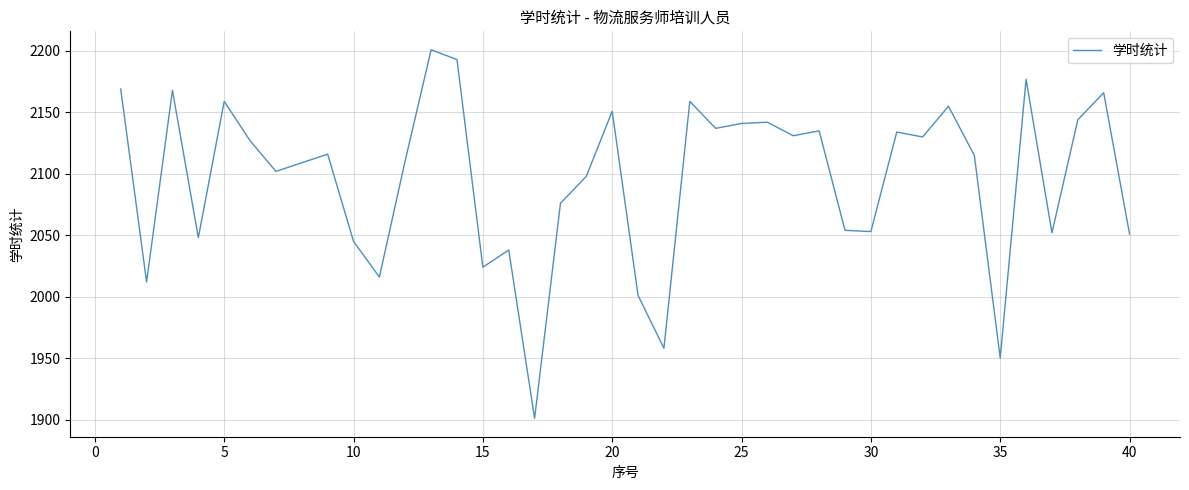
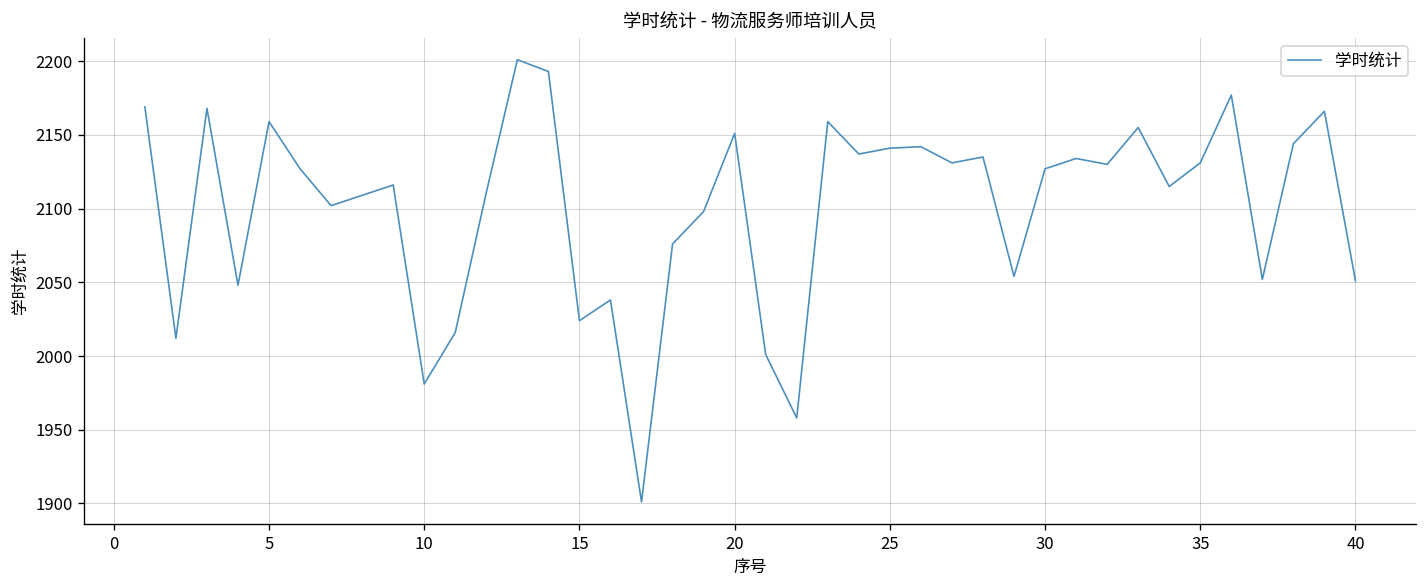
  {
    "5": 2159,
-   "10": 2045,
+   "10": 1981,
    "15": 2024,
    "20": 2151,
    "25": 2141,
-   "30": 2053,
-   "35": 1950,
+   "30": 2127,
+   "35": 2131,
    "40": 2051
  }
